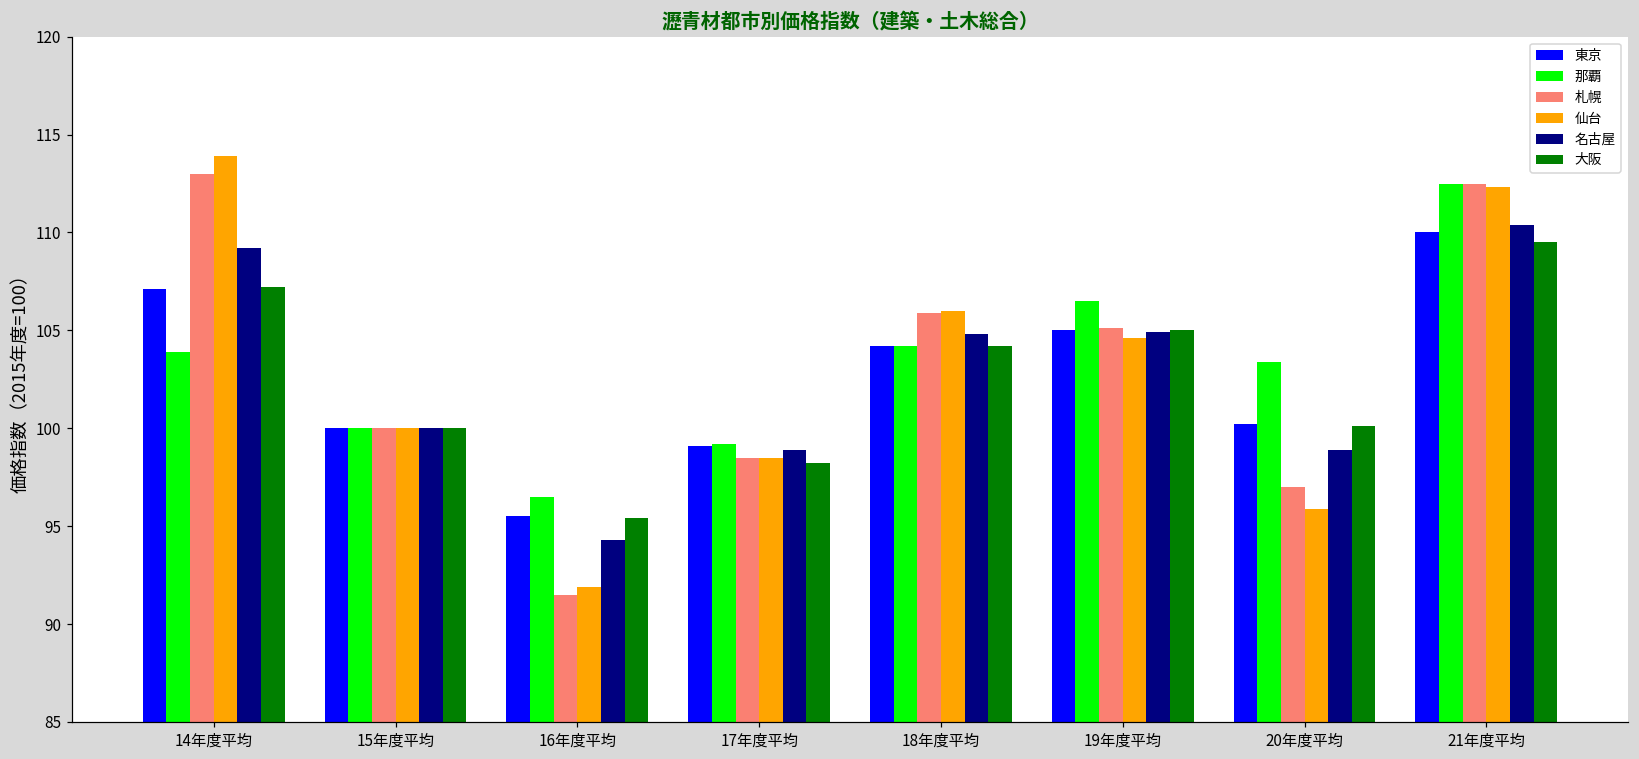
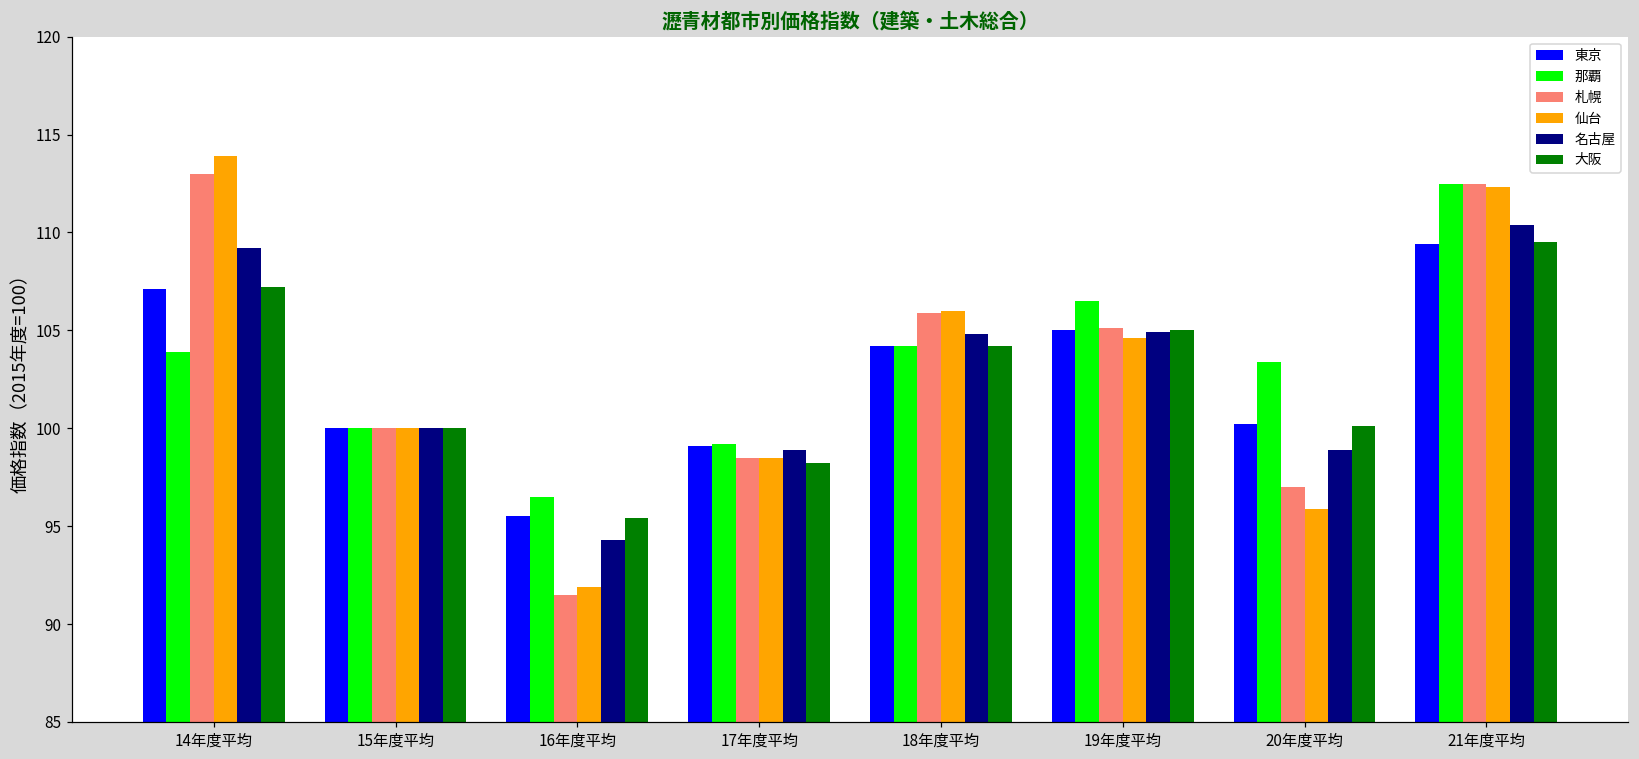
  {
    "東京": {
      "14年度平均": 107.1,
      "15年度平均": 100.0,
      "16年度平均": 95.5,
      "17年度平均": 99.1,
      "18年度平均": 104.2,
      "19年度平均": 105.0,
      "20年度平均": 100.2,
-     "21年度平均": 110.0
+     "21年度平均": 109.4
    },
    "那覇": {
      "14年度平均": 103.9,
      "15年度平均": 100.0,
      "16年度平均": 96.5,
      "17年度平均": 99.2,
      "18年度平均": 104.2,
      "19年度平均": 106.5,
      "20年度平均": 103.4,
      "21年度平均": 112.5
    },
    "札幌": {
      "14年度平均": 113.0,
      "15年度平均": 100.0,
      "16年度平均": 91.5,
      "17年度平均": 98.5,
      "18年度平均": 105.9,
      "19年度平均": 105.1,
      "20年度平均": 97.0,
      "21年度平均": 112.5
    },
    "仙台": {
      "14年度平均": 113.9,
      "15年度平均": 100.0,
      "16年度平均": 91.9,
      "17年度平均": 98.5,
      "18年度平均": 106.0,
      "19年度平均": 104.6,
      "20年度平均": 95.9,
      "21年度平均": 112.3
    },
    "名古屋": {
      "14年度平均": 109.2,
      "15年度平均": 100.0,
      "16年度平均": 94.3,
      "17年度平均": 98.9,
      "18年度平均": 104.8,
      "19年度平均": 104.9,
      "20年度平均": 98.9,
      "21年度平均": 110.4
    },
    "大阪": {
      "14年度平均": 107.2,
      "15年度平均": 100.0,
      "16年度平均": 95.4,
      "17年度平均": 98.2,
      "18年度平均": 104.2,
      "19年度平均": 105.0,
      "20年度平均": 100.1,
      "21年度平均": 109.5
    }
  }
